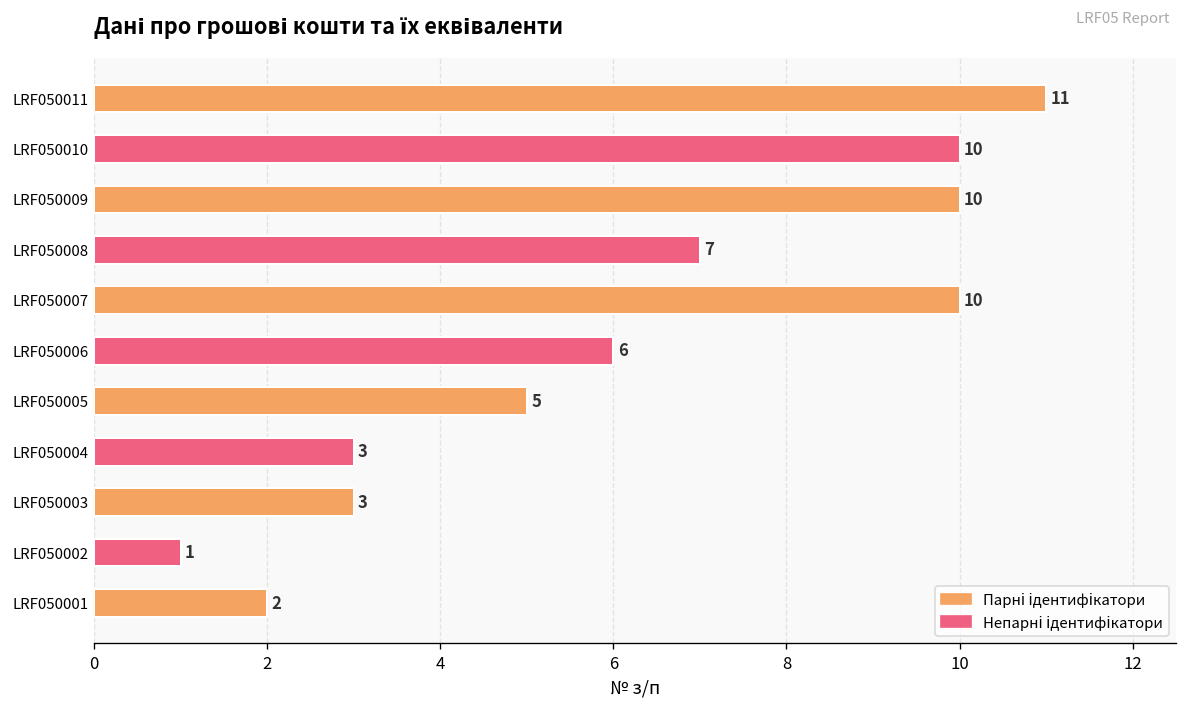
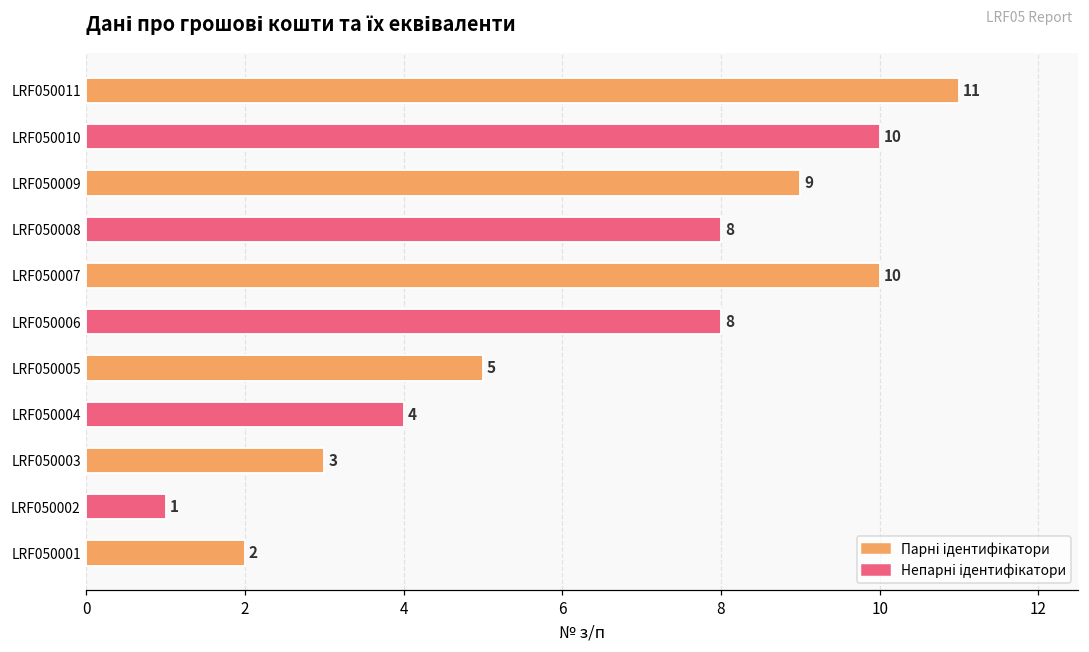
  {
    "LRF050011": 11,
    "LRF050010": 10,
-   "LRF050009": 10,
-   "LRF050008": 7,
+   "LRF050009": 9,
+   "LRF050008": 8,
    "LRF050007": 10,
-   "LRF050006": 6,
+   "LRF050006": 8,
    "LRF050005": 5,
-   "LRF050004": 3,
+   "LRF050004": 4,
    "LRF050003": 3,
    "LRF050002": 1,
    "LRF050001": 2
  }
